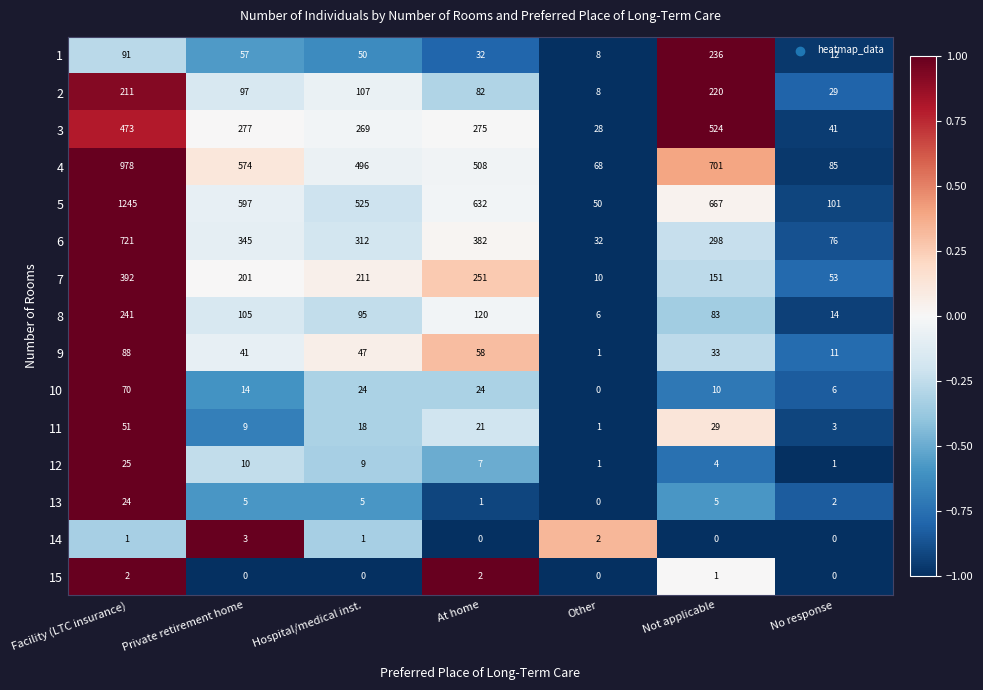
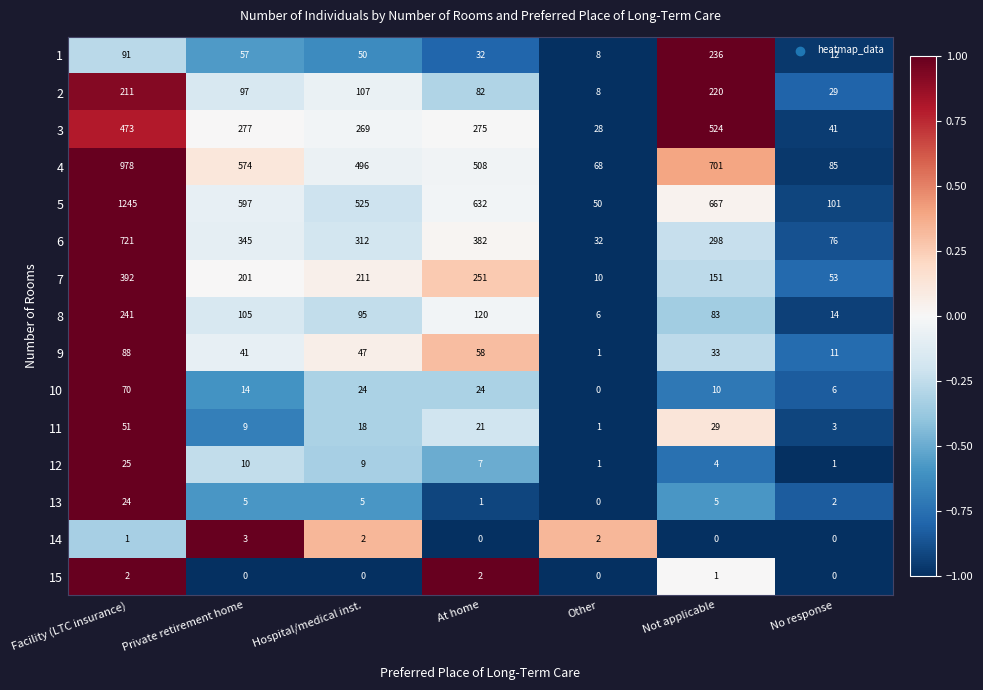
  {
    "1": {
      "Facility (LTC insurance)": 91,
      "Private retirement home": 57,
      "Hospital/medical inst.": 50,
      "At home": 32,
      "Other": 8,
      "Not applicable": 236
    },
    "2": {
      "Facility (LTC insurance)": 211,
      "Private retirement home": 97,
      "Hospital/medical inst.": 107,
      "At home": 82,
      "Other": 8,
      "Not applicable": 220,
      "No response": 29
    },
    "3": {
      "Facility (LTC insurance)": 473,
      "Private retirement home": 277,
      "Hospital/medical inst.": 269,
      "At home": 275,
      "Other": 28,
      "Not applicable": 524,
      "No response": 41
    },
    "4": {
      "Facility (LTC insurance)": 978,
      "Private retirement home": 574,
      "Hospital/medical inst.": 496,
      "At home": 508,
      "Other": 68,
      "Not applicable": 701,
      "No response": 85
    },
    "5": {
      "Facility (LTC insurance)": 1245,
      "Private retirement home": 597,
      "Hospital/medical inst.": 525,
      "At home": 632,
      "Other": 50,
      "Not applicable": 667,
      "No response": 101
    },
    "6": {
      "Facility (LTC insurance)": 721,
      "Private retirement home": 345,
      "Hospital/medical inst.": 312,
      "At home": 382,
      "Other": 32,
      "Not applicable": 298,
      "No response": 76
    },
    "7": {
      "Facility (LTC insurance)": 392,
      "Private retirement home": 201,
      "Hospital/medical inst.": 211,
      "At home": 251,
      "Other": 10,
      "Not applicable": 151,
      "No response": 53
    },
    "8": {
      "Facility (LTC insurance)": 241,
      "Private retirement home": 105,
      "Hospital/medical inst.": 95,
      "At home": 120,
      "Other": 6,
      "Not applicable": 83,
      "No response": 14
    },
    "9": {
      "Facility (LTC insurance)": 88,
      "Private retirement home": 41,
      "Hospital/medical inst.": 47,
      "At home": 58,
      "Other": 1,
      "Not applicable": 33,
      "No response": 11
    },
    "10": {
      "Facility (LTC insurance)": 70,
      "Private retirement home": 14,
      "Hospital/medical inst.": 24,
      "At home": 24,
      "Other": 0,
      "Not applicable": 10,
      "No response": 6
    },
    "11": {
      "Facility (LTC insurance)": 51,
      "Private retirement home": 9,
      "Hospital/medical inst.": 18,
      "At home": 21,
      "Other": 1,
      "Not applicable": 29,
      "No response": 3
    },
    "12": {
      "Facility (LTC insurance)": 25,
      "Private retirement home": 10,
      "Hospital/medical inst.": 9,
      "At home": 7,
      "Other": 1,
      "Not applicable": 4,
      "No response": 1
    },
    "13": {
      "Facility (LTC insurance)": 24,
      "Private retirement home": 5,
      "Hospital/medical inst.": 5,
      "At home": 1,
      "Other": 0,
      "Not applicable": 5,
      "No response": 2
    },
    "14": {
      "Facility (LTC insurance)": 1,
      "Private retirement home": 3,
-     "Hospital/medical inst.": 1,
+     "Hospital/medical inst.": 2,
      "At home": 0,
      "Other": 2,
      "Not applicable": 0,
      "No response": 0
    },
    "15": {
      "Facility (LTC insurance)": 2,
      "Private retirement home": 0,
      "Hospital/medical inst.": 0,
      "At home": 2,
      "Other": 0,
      "Not applicable": 1,
      "No response": 0
    }
  }
